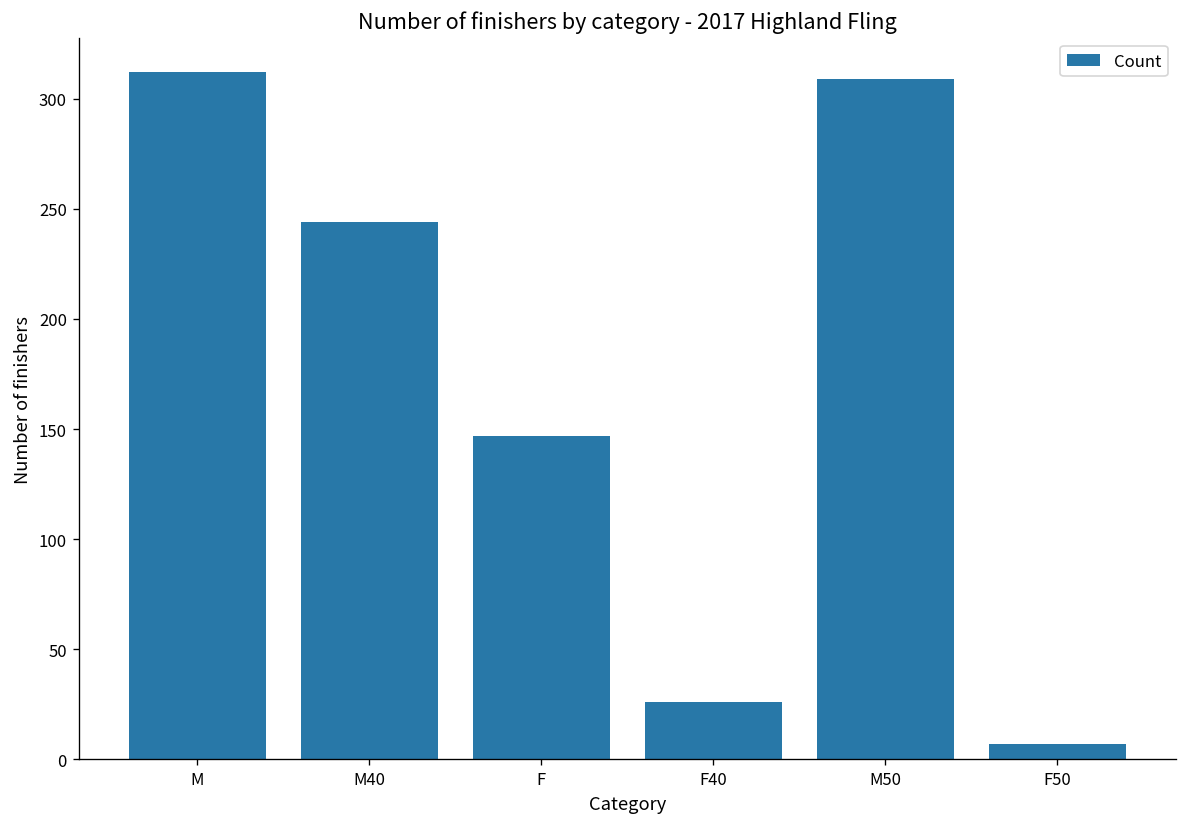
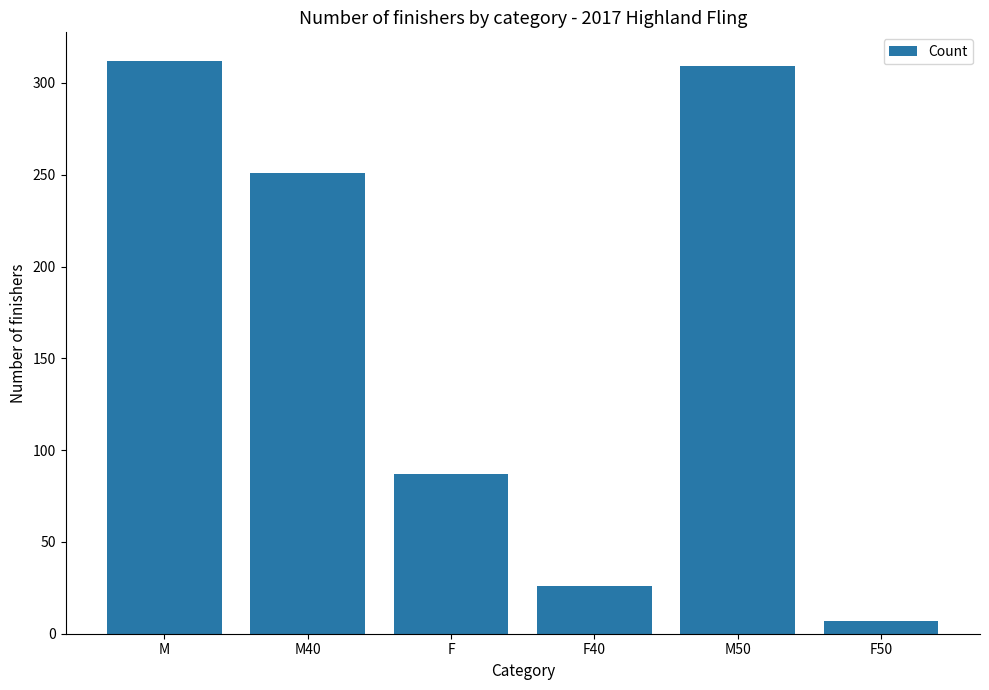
  {
    "M": 312,
-   "M40": 244,
-   "F": 147,
+   "M40": 251,
+   "F": 87,
    "F40": 26,
    "M50": 309,
    "F50": 7
  }
